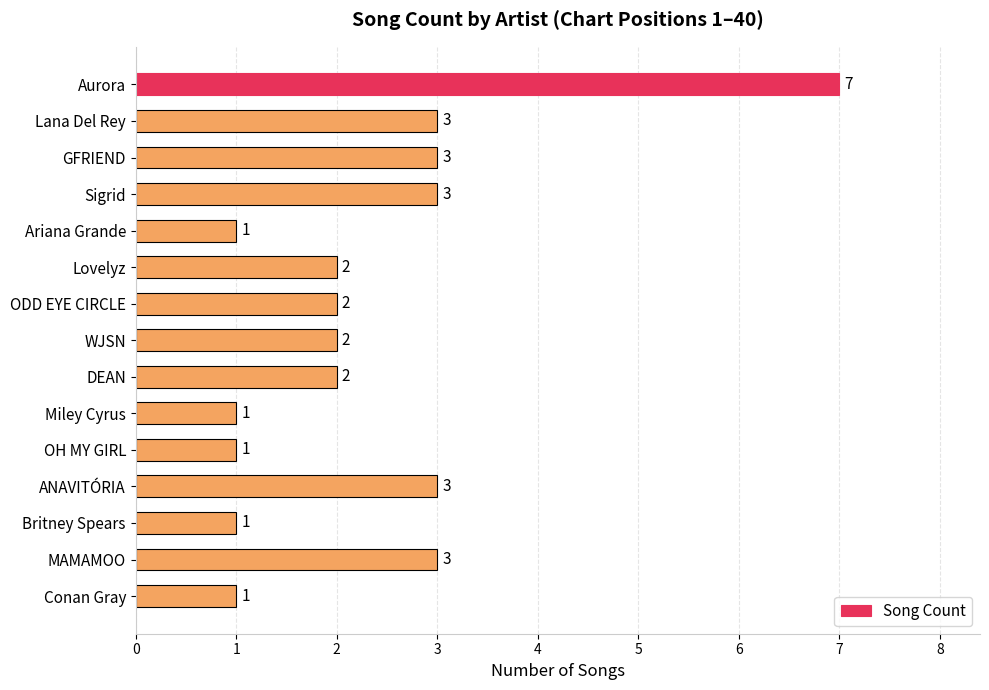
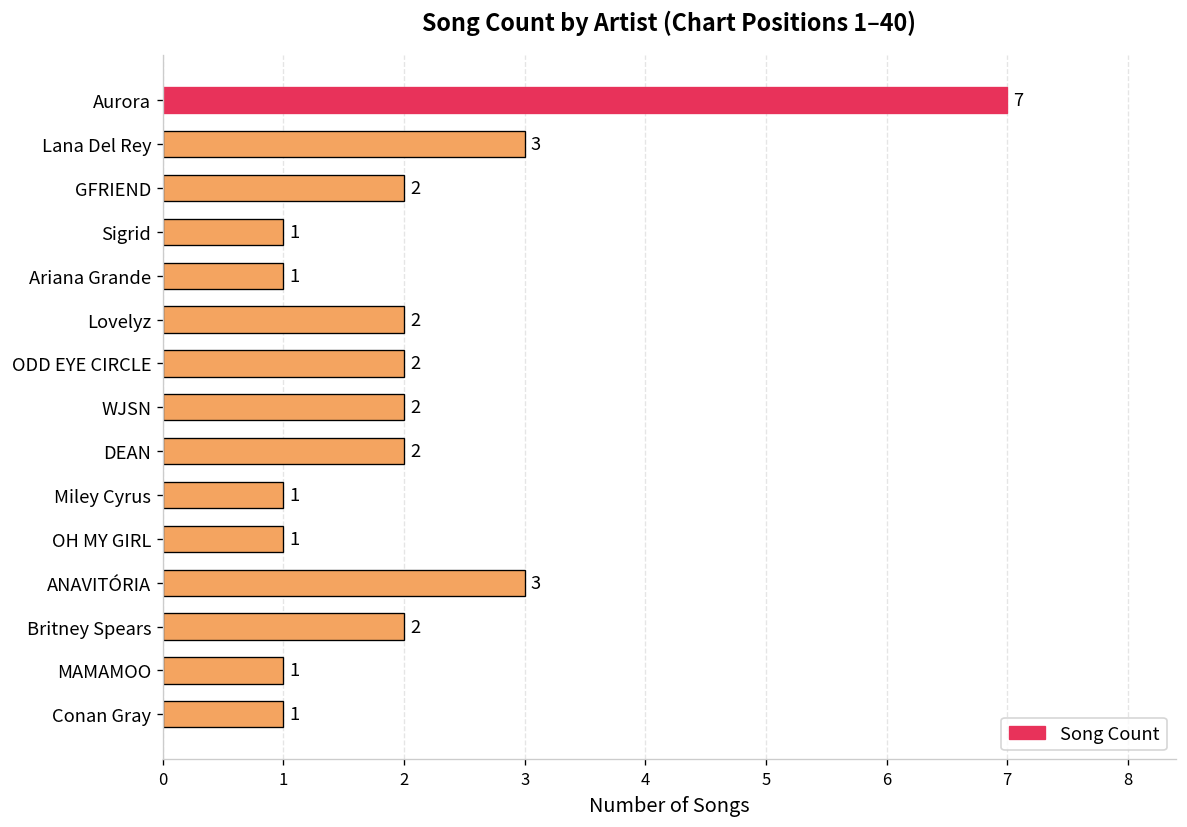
  {
    "Aurora": 7,
    "Lana Del Rey": 3,
-   "GFRIEND": 3,
-   "Sigrid": 3,
+   "GFRIEND": 2,
+   "Sigrid": 1,
    "Ariana Grande": 1,
    "Lovelyz": 2,
    "ODD EYE CIRCLE": 2,
    "WJSN": 2,
    "DEAN": 2,
    "Miley Cyrus": 1,
    "OH MY GIRL": 1,
    "ANAVITÓRIA": 3,
-   "Britney Spears": 1,
-   "MAMAMOO": 3,
+   "Britney Spears": 2,
+   "MAMAMOO": 1,
    "Conan Gray": 1
  }
